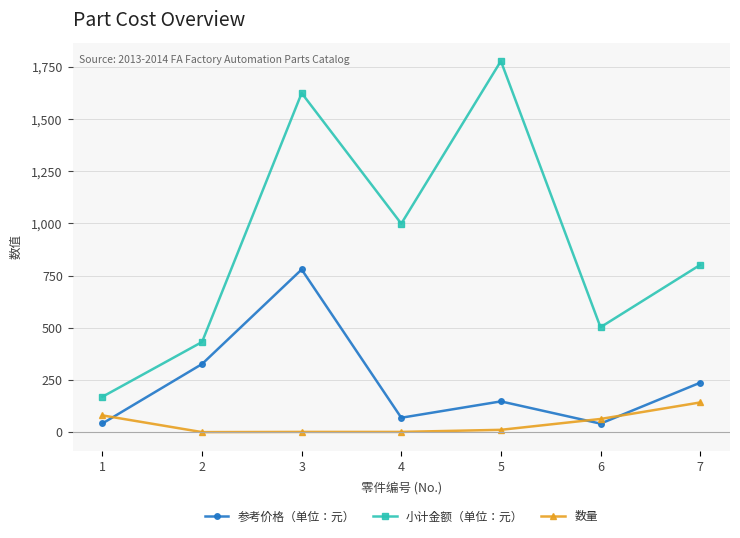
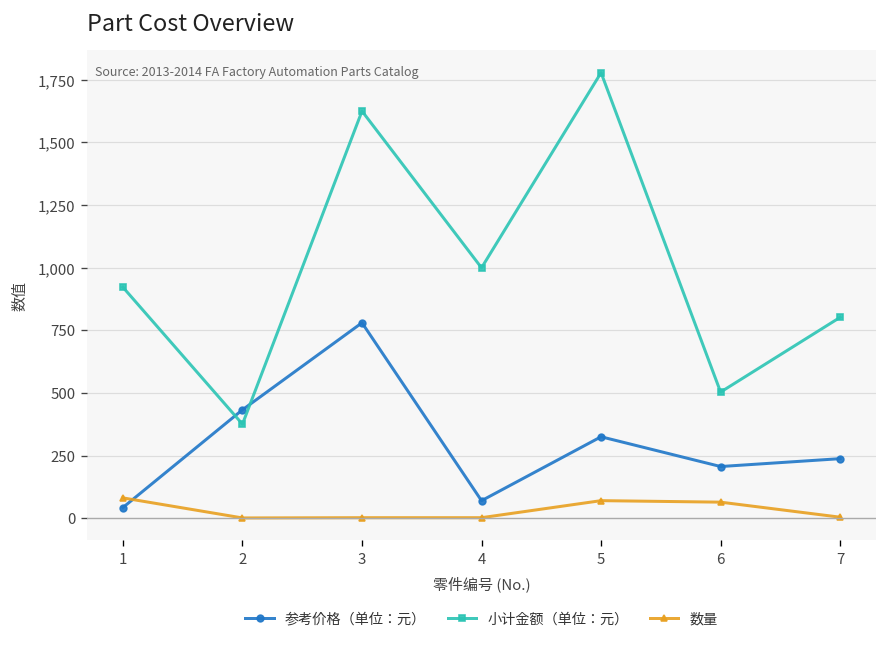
  {
    "参考价格（单位：元）": {
      "1": "40",
-     "2": "330",
+     "2": "430",
      "3": "780",
      "4": "70",
-     "5": "150",
-     "6": "40",
+     "5": "320",
+     "6": "210",
      "7": "240"
    },
    "小计金额（单位：元）": {
-     "1": "170",
-     "2": "430",
+     "1": "920",
+     "2": "380",
      "3": "1,620",
      "4": "1,000",
      "5": "1,780",
      "6": "500",
      "7": "800"
    },
    "数量": {
      "1": "80",
      "2": "0",
      "3": "0",
      "4": "0",
-     "5": "10",
+     "5": "70",
      "6": "60",
-     "7": "140"
+     "7": "0"
    }
  }
